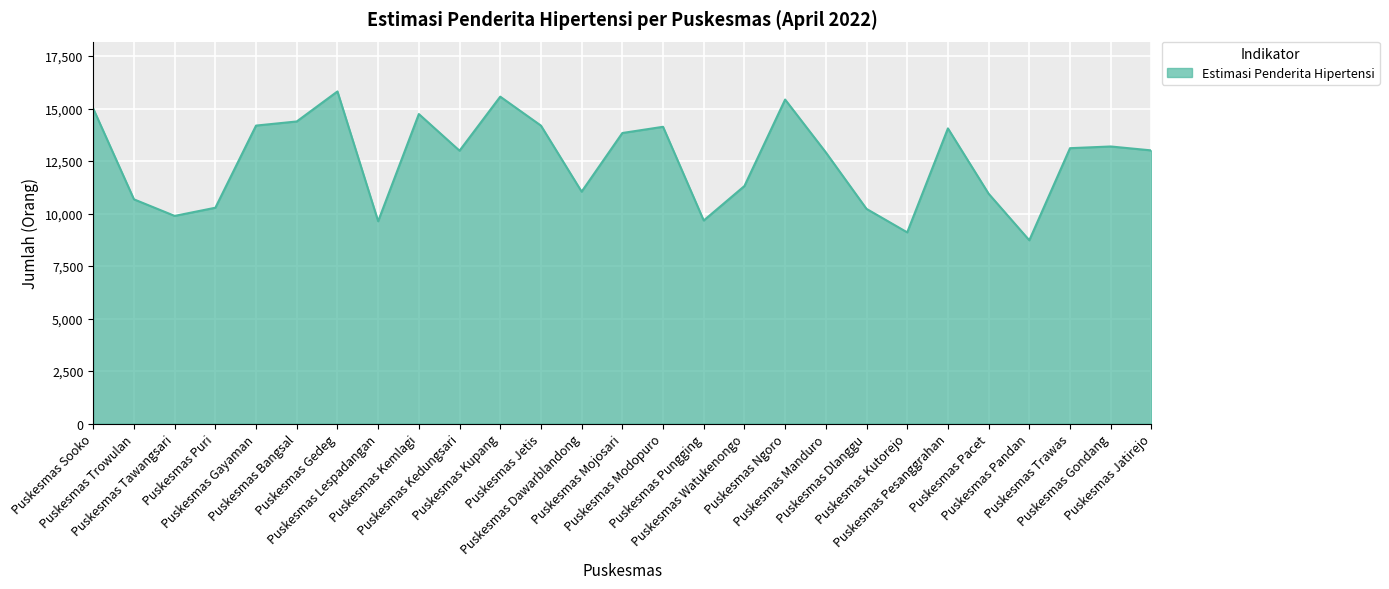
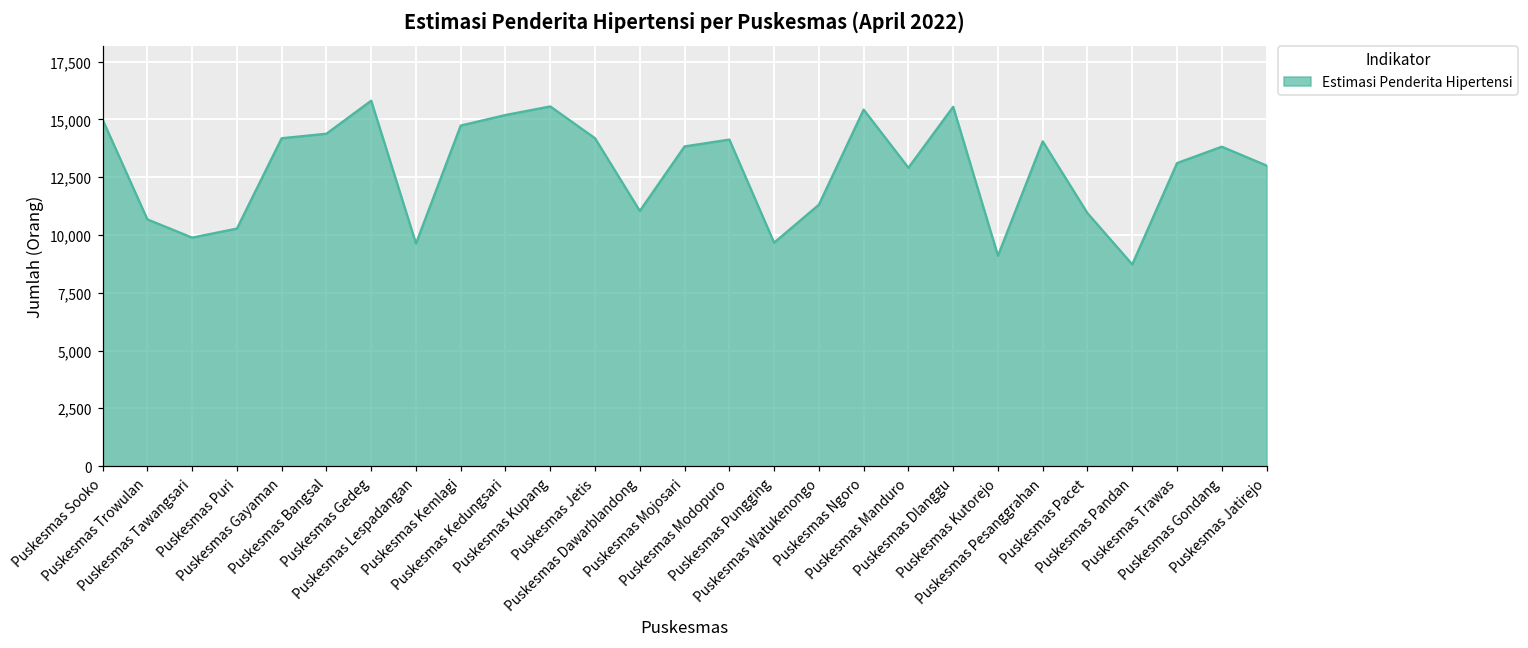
  {
    "Puskesmas Sooko": "15,000",
    "Puskesmas Trowulan": "10,700",
    "Puskesmas Tawangsari": "9,900",
    "Puskesmas Puri": "10,300",
    "Puskesmas Gayaman": "14,200",
    "Puskesmas Bangsal": "14,400",
    "Puskesmas Gedeg": "15,800",
    "Puskesmas Lespadangan": "9,600",
    "Puskesmas Kemlagi": "14,700",
-   "Puskesmas Kedungsari": "13,000",
+   "Puskesmas Kedungsari": "15,200",
    "Puskesmas Kupang": "15,600",
    "Puskesmas Jetis": "14,200",
    "Puskesmas Dawarblandong": "11,000",
    "Puskesmas Mojosari": "13,800",
    "Puskesmas Modopuro": "14,100",
    "Puskesmas Pungging": "9,700",
    "Puskesmas Watukenongo": "11,300",
    "Puskesmas Ngoro": "15,400",
    "Puskesmas Manduro": "12,900",
-   "Puskesmas Dlanggu": "10,200",
+   "Puskesmas Dlanggu": "15,500",
    "Puskesmas Kutorejo": "9,100",
    "Puskesmas Pesanggrahan": "14,100",
    "Puskesmas Pacet": "10,900",
    "Puskesmas Pandan": "8,700",
    "Puskesmas Trawas": "13,100",
-   "Puskesmas Gondang": "13,200",
+   "Puskesmas Gondang": "13,800",
    "Puskesmas Jatirejo": "13,000"
  }
